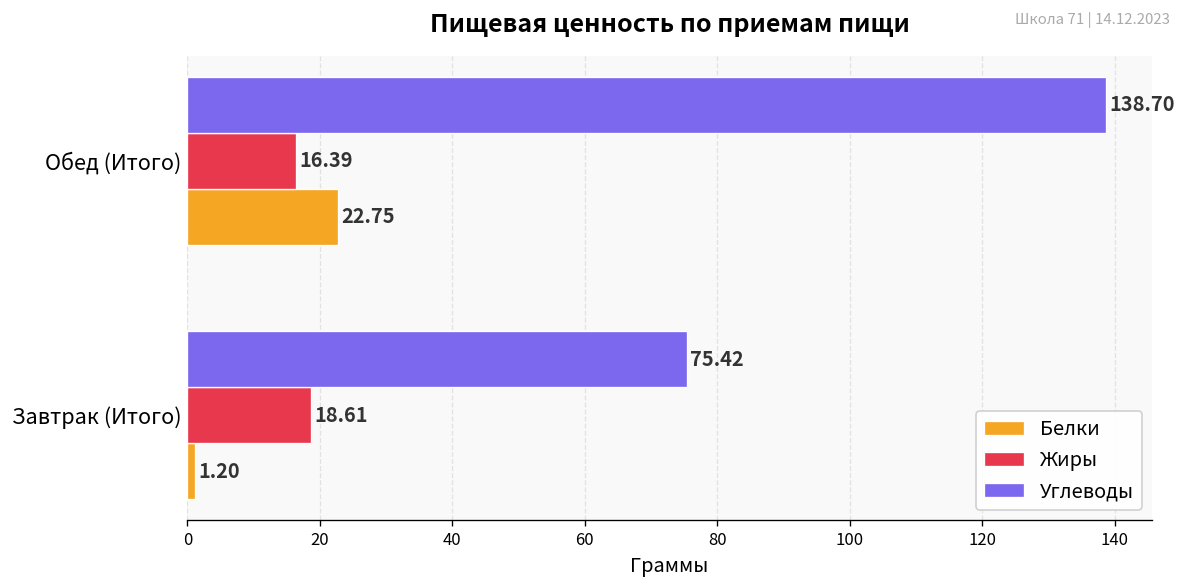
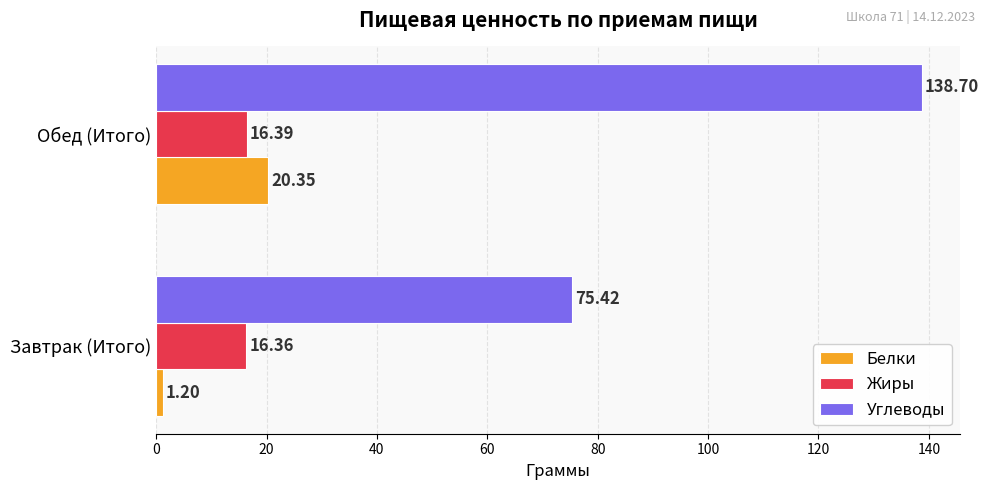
  {
    "Белки": {
-     "Обед (Итого)": 22.75,
+     "Обед (Итого)": 20.35,
      "Завтрак (Итого)": 1.20
    },
    "Жиры": {
      "Обед (Итого)": 16.39,
-     "Завтрак (Итого)": 18.61
+     "Завтрак (Итого)": 16.36
    },
    "Углеводы": {
      "Обед (Итого)": 138.70,
      "Завтрак (Итого)": 75.42
    }
  }
